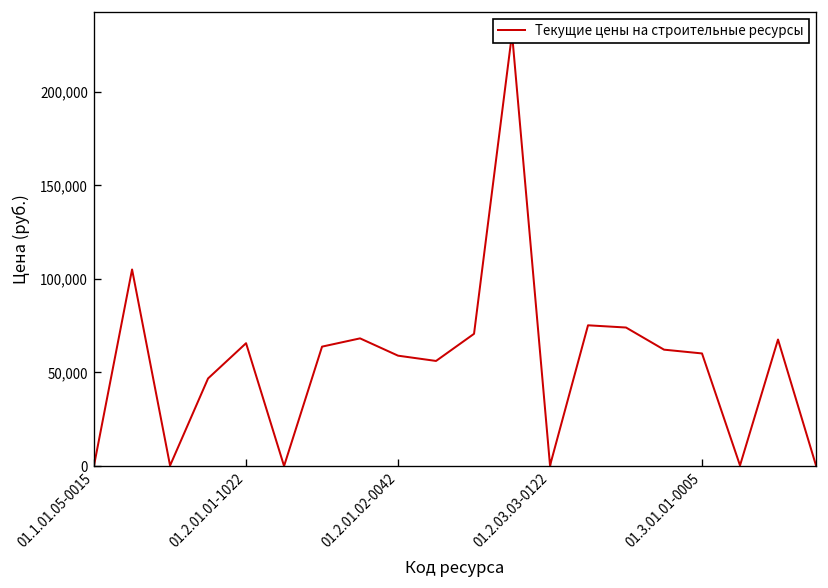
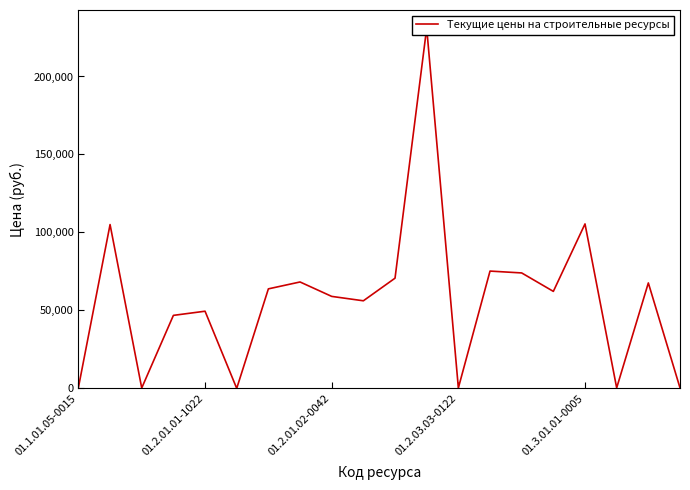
  {
    "01.1.01.05-0015": "0",
-   "01.2.01.01-1022": "66,000",
+   "01.2.01.01-1022": "49,000",
    "01.2.01.02-0042": "59,000",
    "01.2.03.03-0122": "0",
-   "01.3.01.01-0005": "60,000"
+   "01.3.01.01-0005": "105,000"
  }
